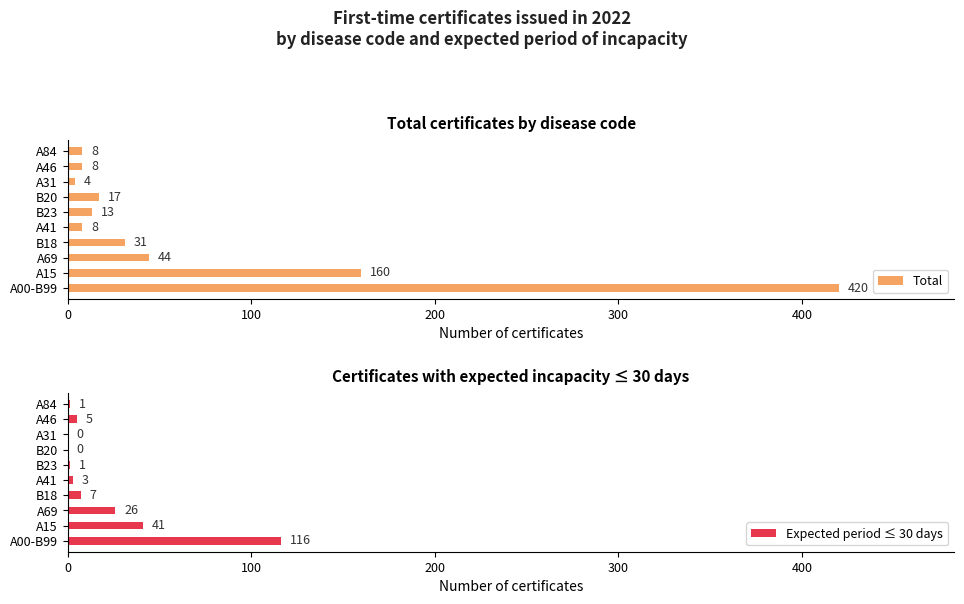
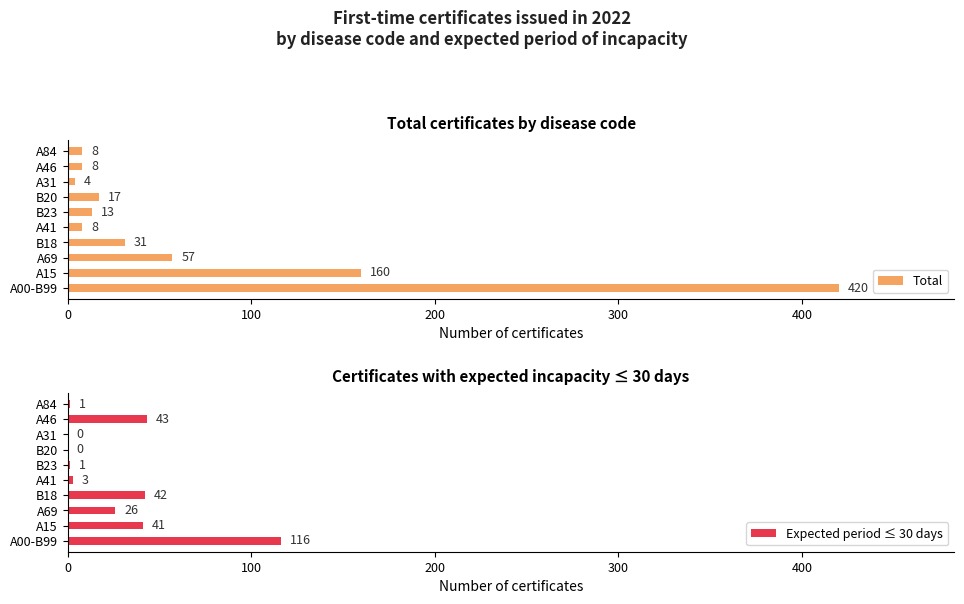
  {
    "Total certificates by disease code": {
      "A84": 8,
      "A46": 8,
      "A31": 4,
      "B20": 17,
      "B23": 13,
      "A41": 8,
      "B18": 31,
-     "A69": 44,
+     "A69": 57,
      "A15": 160,
      "A00-B99": 420
    },
    "Certificates with expected incapacity ≤ 30 days": {
      "A84": 1,
-     "A46": 5,
+     "A46": 43,
      "A31": 0,
      "B20": 0,
      "B23": 1,
      "A41": 3,
-     "B18": 7,
+     "B18": 42,
      "A69": 26,
      "A15": 41,
      "A00-B99": 116
    }
  }
